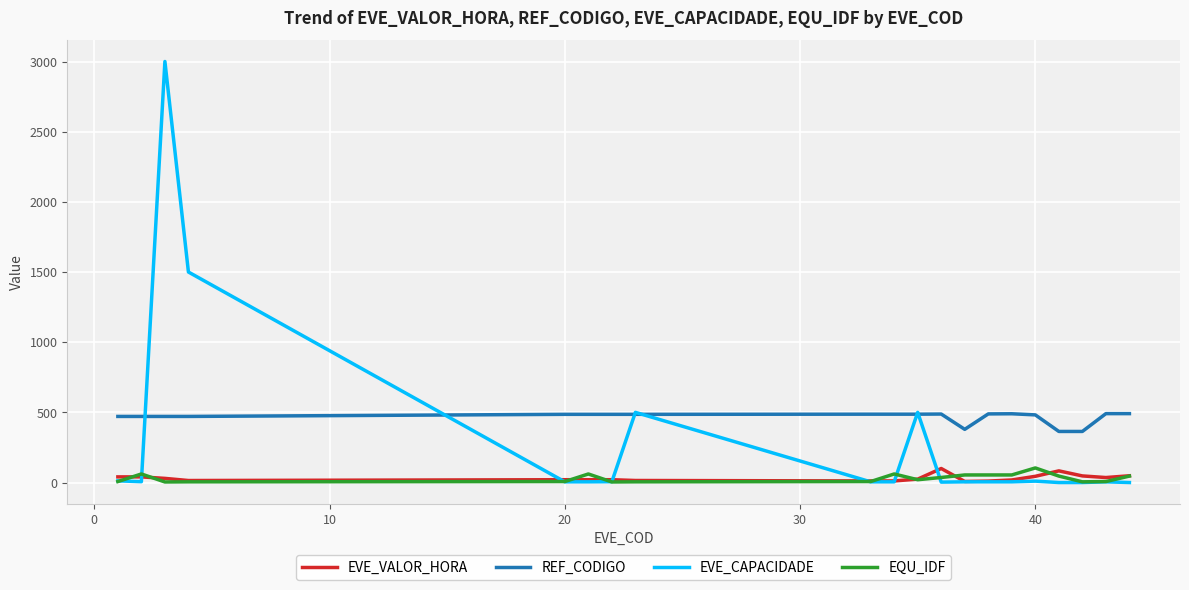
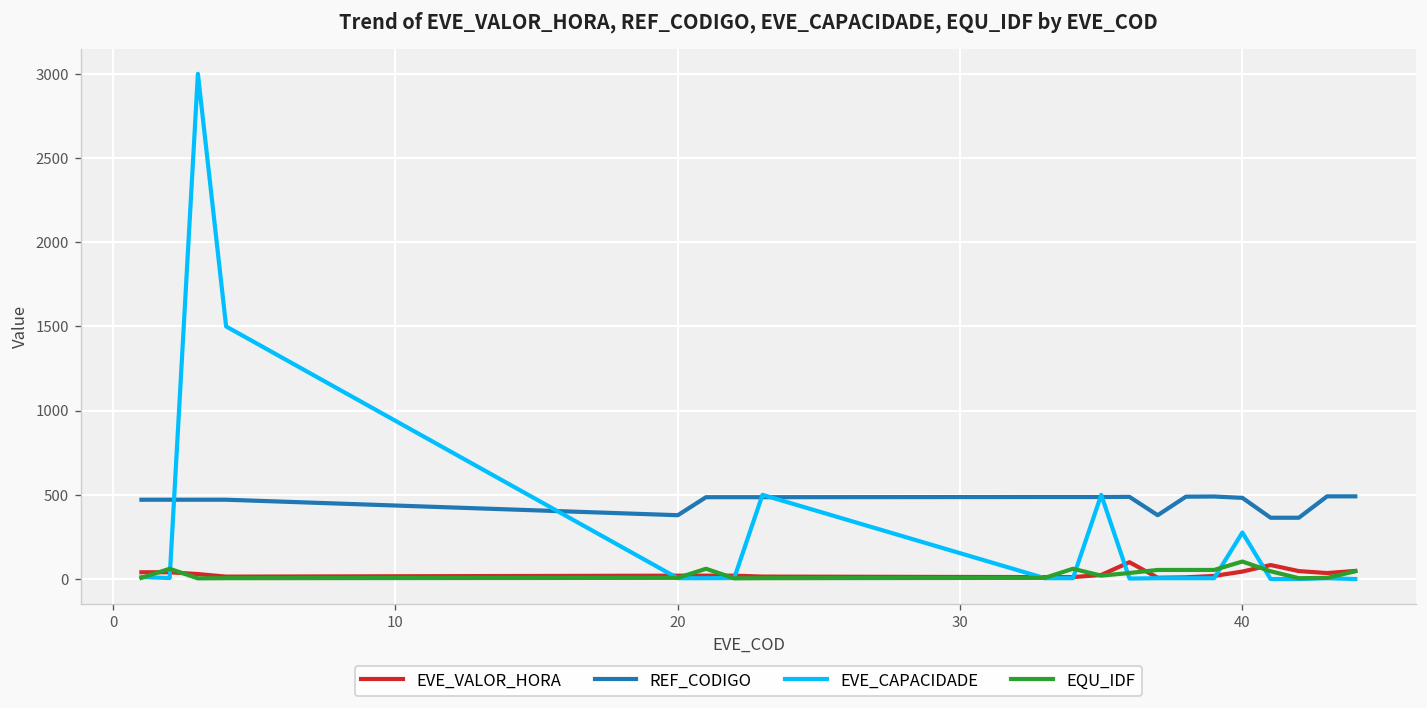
  {
    "EVE_VALOR_HORA": {
      "40": 40
    },
    "REF_CODIGO": {
-     "20": 490,
+     "20": 380,
      "40": 480
    },
    "EVE_CAPACIDADE": {
-     "40": 10
+     "40": 280
    },
    "EQU_IDF": {
      "40": 100
    }
  }
